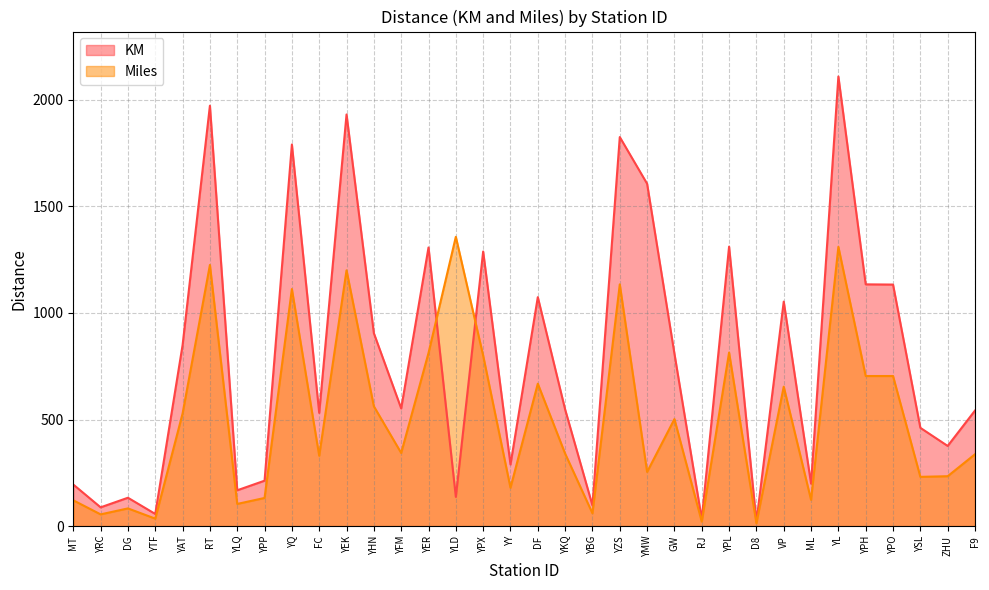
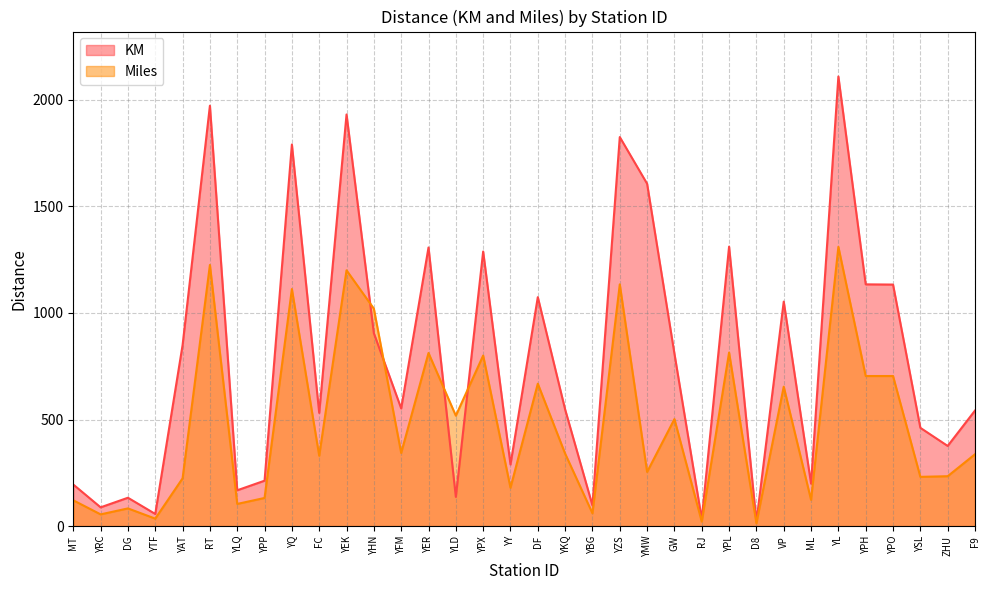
  {
    "KM": {
      "MT": 200,
      "YRC": 90,
      "DG": 130,
      "YTF": 60,
      "YAT": 850,
      "RT": 1970,
      "YLQ": 170,
      "YPP": 210,
      "YQ": 1790,
      "FC": 530,
      "YEK": 1930,
      "YHN": 910,
      "YFM": 550,
      "YER": 1310,
      "YLD": 140,
      "YPX": 1290,
      "YY": 290,
      "DF": 1070,
      "YKQ": 550,
      "YBG": 100,
      "YZS": 1830,
      "YMW": 1610,
      "GW": 810,
      "YPL": 1310,
      "VP": 1050,
      "ML": 200,
      "YL": 2110,
      "YPH": 1130,
      "YPO": 1130,
      "YSL": 460,
      "ZHU": 380,
      "F9": 540
    },
    "Miles": {
      "MT": 120,
      "YRC": 60,
      "DG": 80,
      "YTF": 40,
-     "YAT": 530,
+     "YAT": 220,
      "RT": 1230,
      "YLQ": 100,
      "YPP": 130,
      "YQ": 1110,
      "FC": 330,
      "YEK": 1200,
-     "YHN": 560,
+     "YHN": 1020,
      "YFM": 340,
      "YER": 810,
-     "YLD": 1360,
+     "YLD": 520,
      "YPX": 800,
      "YY": 180,
      "DF": 670,
      "YKQ": 340,
      "YBG": 60,
      "YZS": 1130,
      "YMW": 250,
      "GW": 500,
      "YPL": 810,
      "VP": 650,
      "ML": 120,
      "YL": 1310,
      "YPH": 700,
      "YPO": 700,
      "YSL": 230,
      "ZHU": 230,
      "F9": 340
    }
  }
